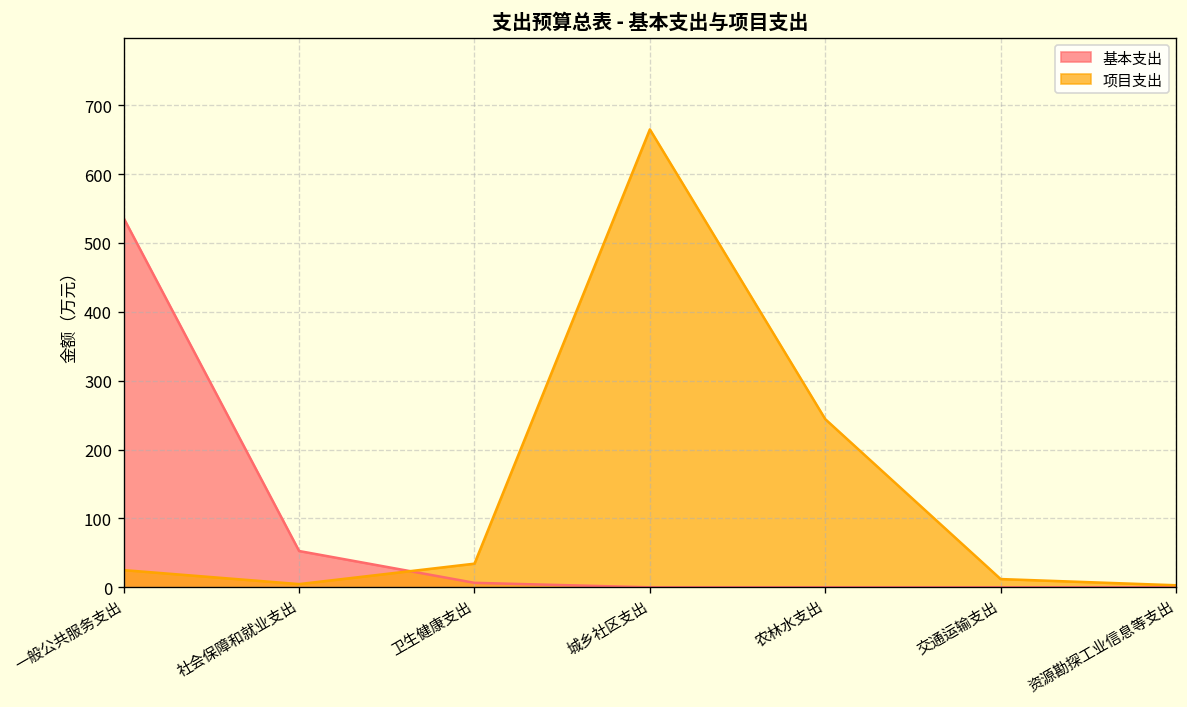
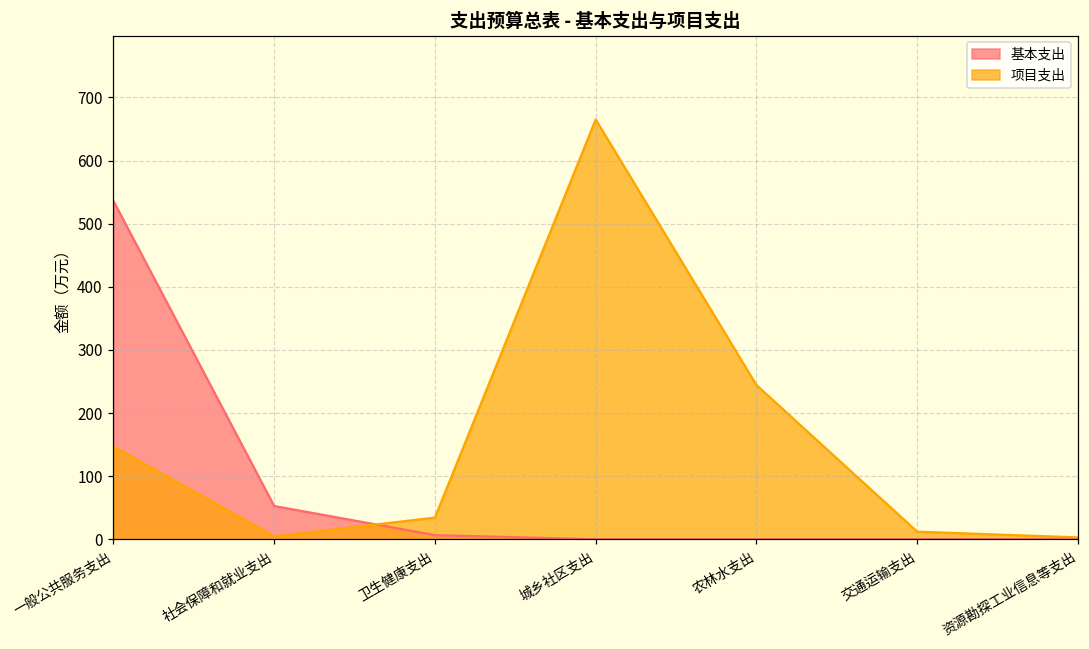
  {
    "基本支出": {
      "一般公共服务支出": 540,
      "社会保障和就业支出": 50,
      "卫生健康支出": 10,
      "城乡社区支出": 0,
      "农林水支出": 0,
      "交通运输支出": 0
    },
    "项目支出": {
-     "一般公共服务支出": 30,
+     "一般公共服务支出": 150,
      "社会保障和就业支出": 0,
      "卫生健康支出": 30,
      "城乡社区支出": 660,
      "农林水支出": 240,
      "交通运输支出": 10
    }
  }
